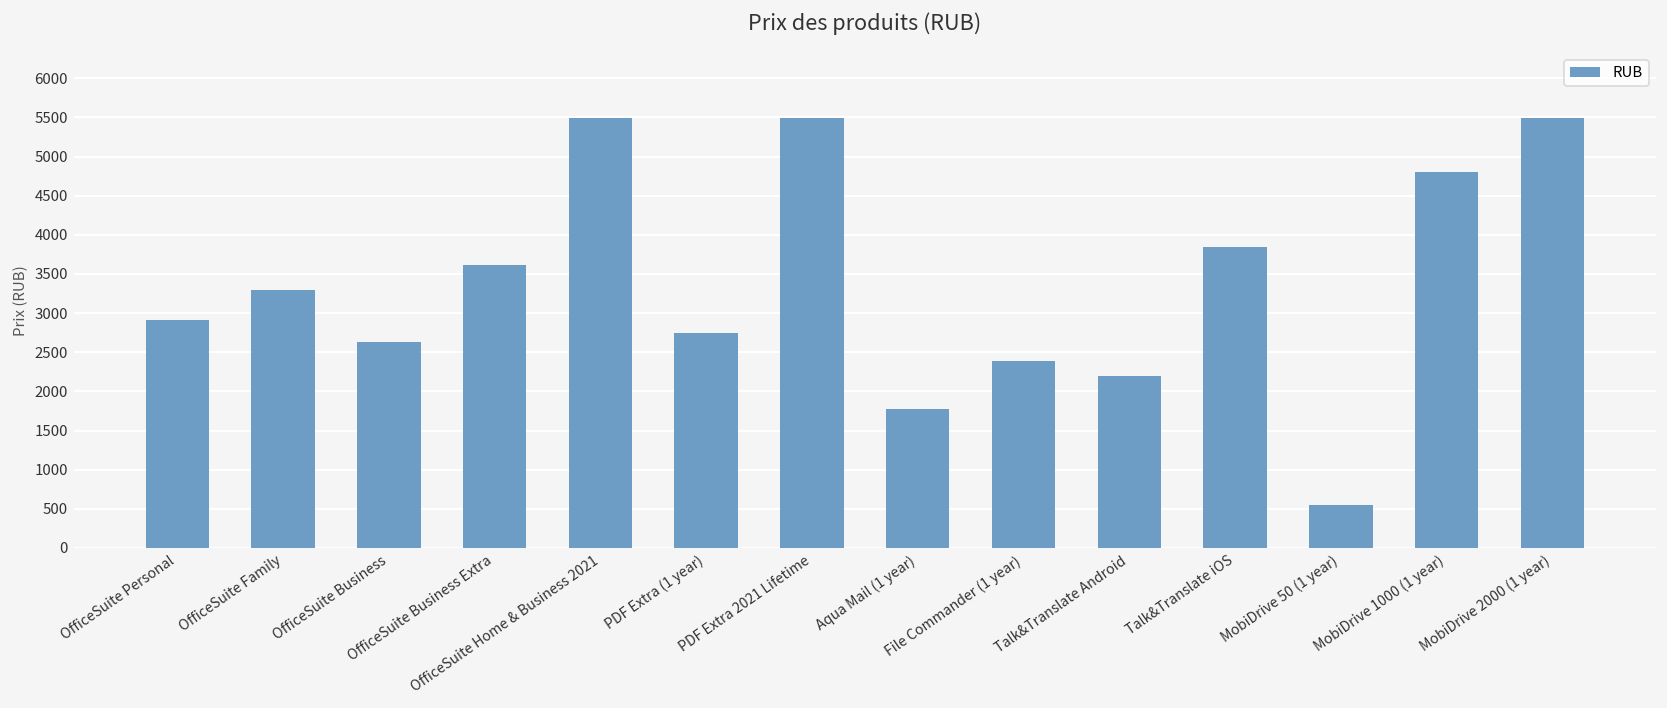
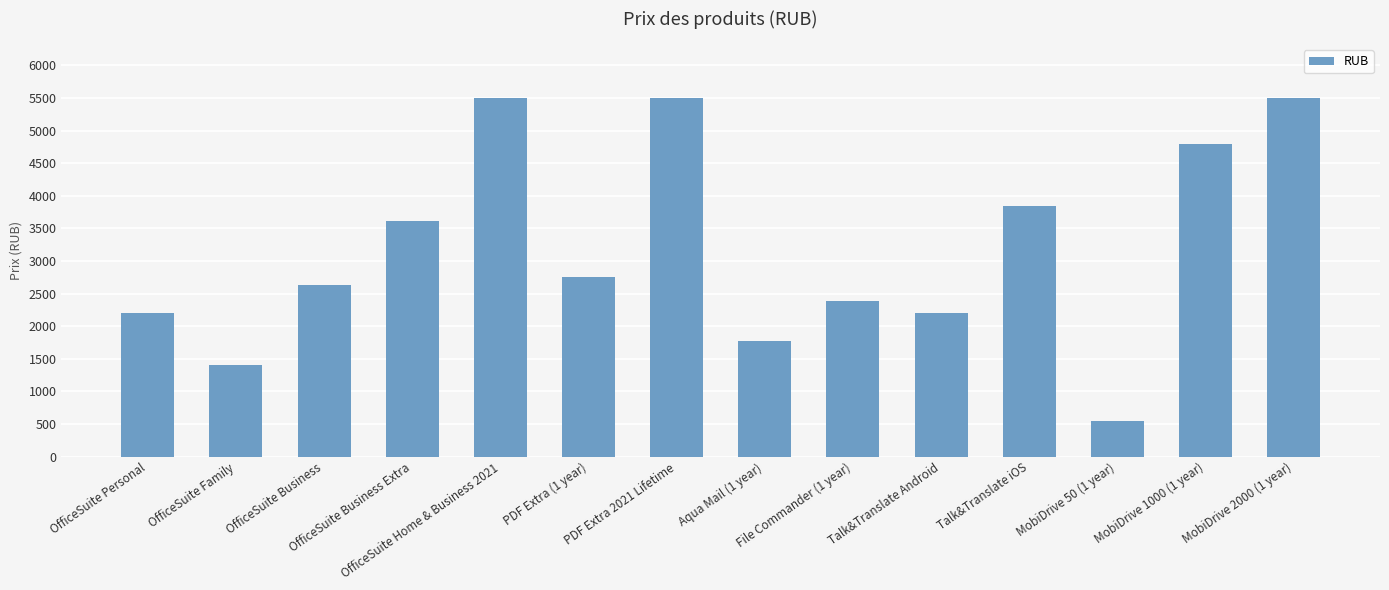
  {
-   "OfficeSuite Personal": 2900,
-   "OfficeSuite Family": 3300,
+   "OfficeSuite Personal": 2200,
+   "OfficeSuite Family": 1400,
    "OfficeSuite Business": 2600,
    "OfficeSuite Business Extra": 3600,
    "OfficeSuite Home & Business 2021": 5500,
    "PDF Extra (1 year)": 2700,
    "PDF Extra 2021 Lifetime": 5500,
    "Aqua Mail (1 year)": 1800,
    "File Commander (1 year)": 2400,
    "Talk&Translate Android": 2200,
    "Talk&Translate iOS": 3800,
    "MobiDrive 50 (1 year)": 500,
    "MobiDrive 1000 (1 year)": 4800,
    "MobiDrive 2000 (1 year)": 5500
  }
